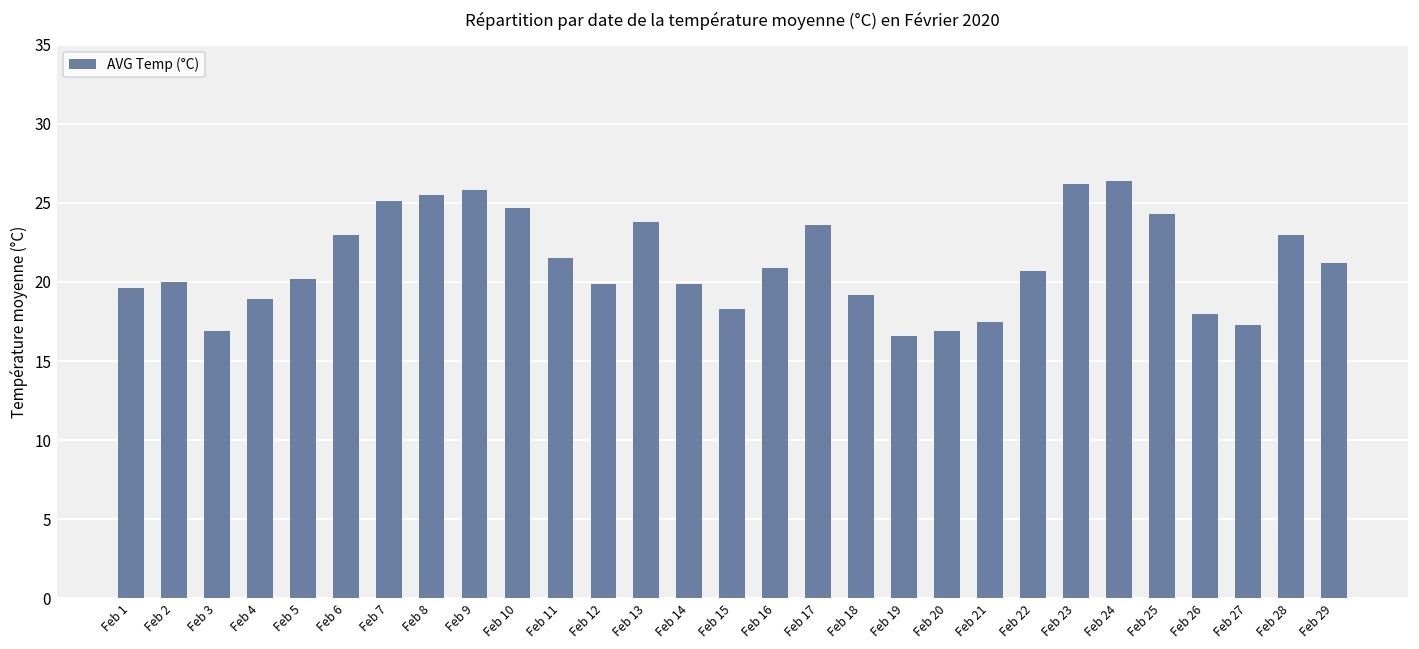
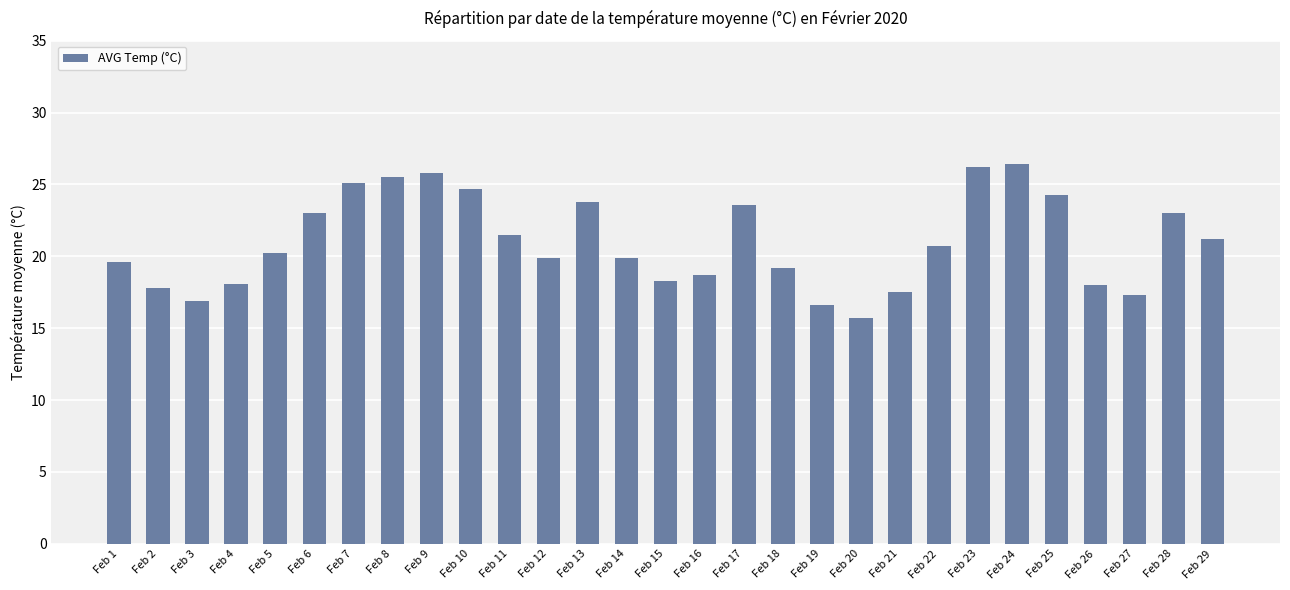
  {
    "Feb 1": 19.6,
-   "Feb 2": 20.0,
+   "Feb 2": 17.8,
    "Feb 3": 16.9,
-   "Feb 4": 18.9,
+   "Feb 4": 18.1,
    "Feb 5": 20.2,
    "Feb 6": 23.0,
    "Feb 7": 25.1,
    "Feb 8": 25.5,
    "Feb 9": 25.8,
    "Feb 10": 24.7,
    "Feb 11": 21.5,
    "Feb 12": 19.9,
    "Feb 13": 23.8,
    "Feb 14": 19.9,
    "Feb 15": 18.3,
-   "Feb 16": 20.9,
+   "Feb 16": 18.7,
    "Feb 17": 23.6,
    "Feb 18": 19.2,
    "Feb 19": 16.6,
-   "Feb 20": 16.9,
+   "Feb 20": 15.7,
    "Feb 21": 17.5,
    "Feb 22": 20.7,
    "Feb 23": 26.2,
    "Feb 24": 26.4,
    "Feb 25": 24.3,
    "Feb 26": 18.0,
    "Feb 27": 17.3,
    "Feb 28": 23.0,
    "Feb 29": 21.2
  }
